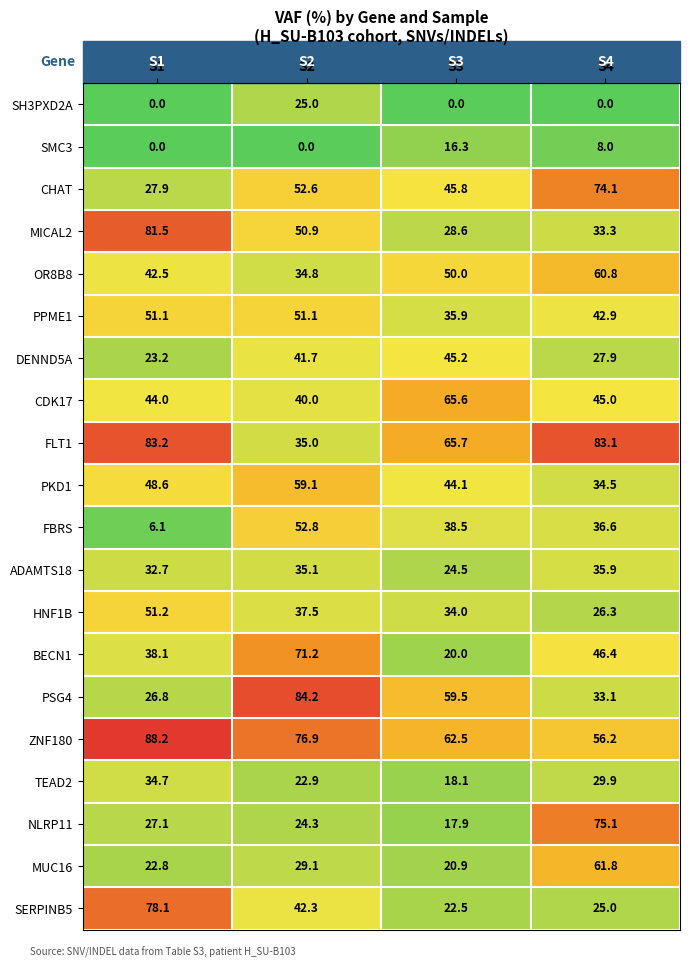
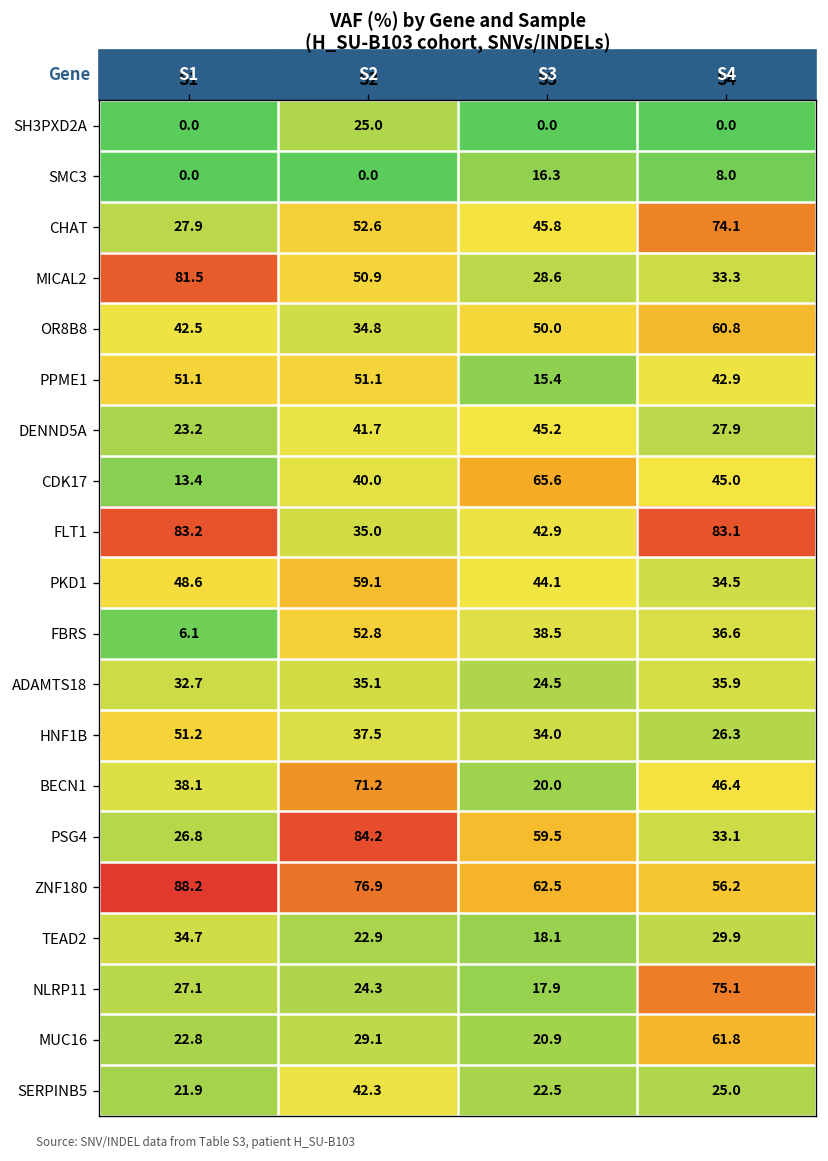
  {
    "SH3PXD2A": {
      "S1": 0.0,
      "S2": 25.0,
      "S3": 0.0,
      "S4": 0.0
    },
    "SMC3": {
      "S1": 0.0,
      "S2": 0.0,
      "S3": 16.3,
      "S4": 8.0
    },
    "CHAT": {
      "S1": 27.9,
      "S2": 52.6,
      "S3": 45.8,
      "S4": 74.1
    },
    "MICAL2": {
      "S1": 81.5,
      "S2": 50.9,
      "S3": 28.6,
      "S4": 33.3
    },
    "OR8B8": {
      "S1": 42.5,
      "S2": 34.8,
      "S3": 50.0,
      "S4": 60.8
    },
    "PPME1": {
      "S1": 51.1,
      "S2": 51.1,
-     "S3": 35.9,
+     "S3": 15.4,
      "S4": 42.9
    },
    "DENND5A": {
      "S1": 23.2,
      "S2": 41.7,
      "S3": 45.2,
      "S4": 27.9
    },
    "CDK17": {
-     "S1": 44.0,
+     "S1": 13.4,
      "S2": 40.0,
      "S3": 65.6,
      "S4": 45.0
    },
    "FLT1": {
      "S1": 83.2,
      "S2": 35.0,
-     "S3": 65.7,
+     "S3": 42.9,
      "S4": 83.1
    },
    "PKD1": {
      "S1": 48.6,
      "S2": 59.1,
      "S3": 44.1,
      "S4": 34.5
    },
    "FBRS": {
      "S1": 6.1,
      "S2": 52.8,
      "S3": 38.5,
      "S4": 36.6
    },
    "ADAMTS18": {
      "S1": 32.7,
      "S2": 35.1,
      "S3": 24.5,
      "S4": 35.9
    },
    "HNF1B": {
      "S1": 51.2,
      "S2": 37.5,
      "S3": 34.0,
      "S4": 26.3
    },
    "BECN1": {
      "S1": 38.1,
      "S2": 71.2,
      "S3": 20.0,
      "S4": 46.4
    },
    "PSG4": {
      "S1": 26.8,
      "S2": 84.2,
      "S3": 59.5,
      "S4": 33.1
    },
    "ZNF180": {
      "S1": 88.2,
      "S2": 76.9,
      "S3": 62.5,
      "S4": 56.2
    },
    "TEAD2": {
      "S1": 34.7,
      "S2": 22.9,
      "S3": 18.1,
      "S4": 29.9
    },
    "NLRP11": {
      "S1": 27.1,
      "S2": 24.3,
      "S3": 17.9,
      "S4": 75.1
    },
    "MUC16": {
      "S1": 22.8,
      "S2": 29.1,
      "S3": 20.9,
      "S4": 61.8
    },
    "SERPINB5": {
-     "S1": 78.1,
+     "S1": 21.9,
      "S2": 42.3,
      "S3": 22.5,
      "S4": 25.0
    }
  }
